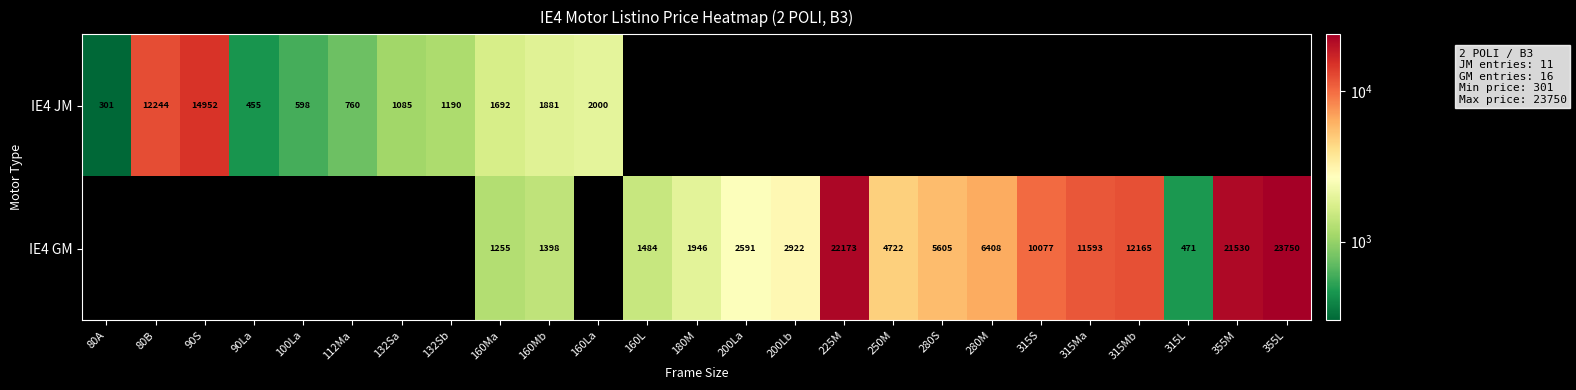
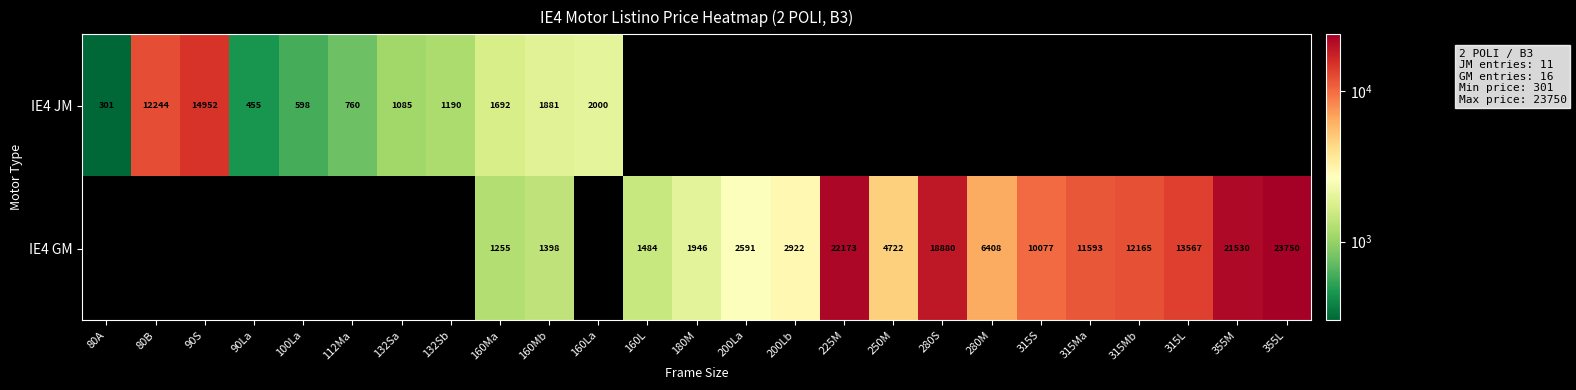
  {
    "IE4 JM": {
      "80A": 301,
      "80B": 12244,
      "90S": 14952,
      "90La": 455,
      "100La": 598,
      "112Ma": 760,
      "132Sa": 1085,
      "132Sb": 1190,
      "160Ma": 1692,
      "160Mb": 1881,
      "160La": 2000
    },
    "IE4 GM": {
      "160Ma": 1255,
      "160Mb": 1398,
      "160L": 1484,
      "180M": 1946,
      "200La": 2591,
      "200Lb": 2922,
      "225M": 22173,
      "250M": 4722,
-     "280S": 5605,
+     "280S": 18880,
      "280M": 6408,
      "315S": 10077,
      "315Ma": 11593,
      "315Mb": 12165,
-     "315L": 471,
+     "315L": 13567,
      "355M": 21530,
      "355L": 23750
    }
  }
